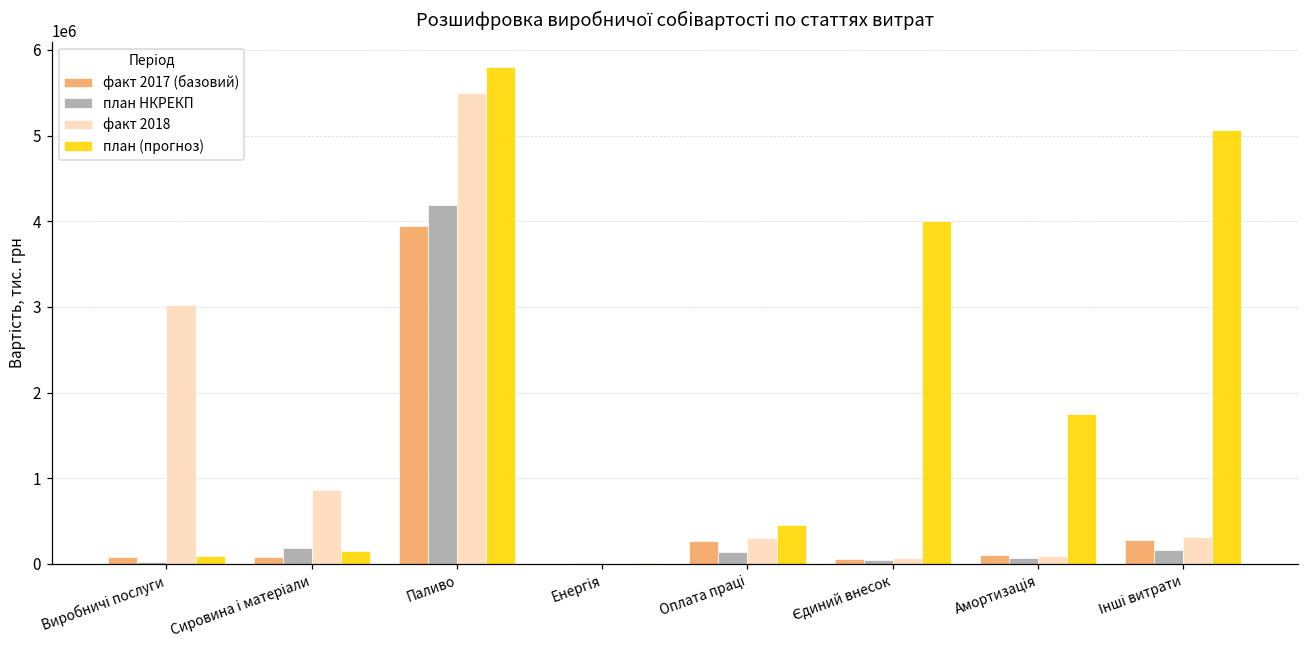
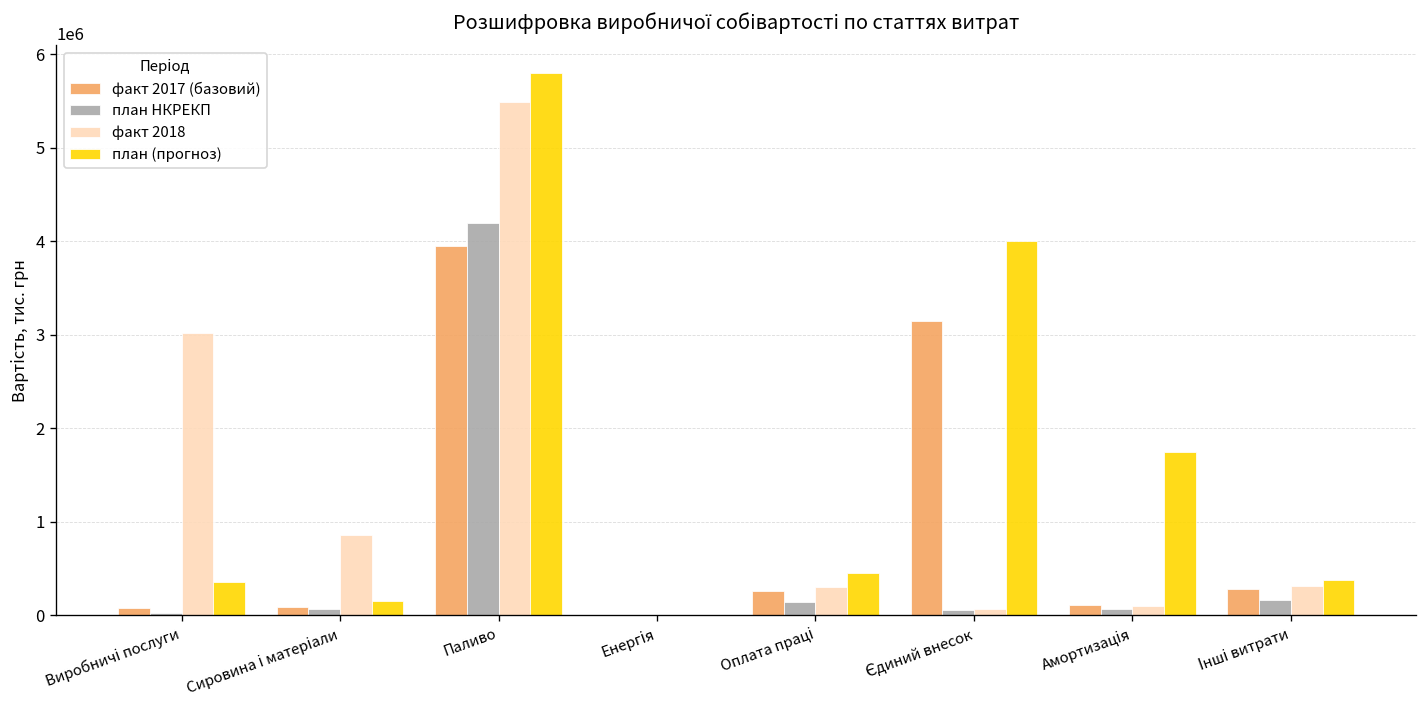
  {
    "факт 2017 (базовий)": {
      "Виробничі послуги": 100000,
      "Сировина і матеріали": 100000,
      "Паливо": 3900000,
      "Оплата праці": 300000,
-     "Єдиний внесок": 100000,
+     "Єдиний внесок": 3100000,
      "Амортизація": 100000,
      "Інші витрати": 300000
    },
    "план НКРЕКП": {
-     "Сировина і матеріали": 200000,
+     "Сировина і матеріали": 100000,
      "Паливо": 4200000,
      "Оплата праці": 100000,
      "Єдиний внесок": 100000,
      "Амортизація": 100000,
      "Інші витрати": 200000
    },
    "факт 2018": {
      "Виробничі послуги": 3000000,
      "Сировина і матеріали": 900000,
      "Паливо": 5500000,
      "Оплата праці": 300000,
      "Єдиний внесок": 100000,
      "Амортизація": 100000,
      "Інші витрати": 300000
    },
    "план (прогноз)": {
-     "Виробничі послуги": 100000,
+     "Виробничі послуги": 400000,
      "Сировина і матеріали": 100000,
      "Паливо": 5800000,
      "Оплата праці": 400000,
      "Єдиний внесок": 4000000,
      "Амортизація": 1700000,
-     "Інші витрати": 5100000
+     "Інші витрати": 400000
    }
  }
